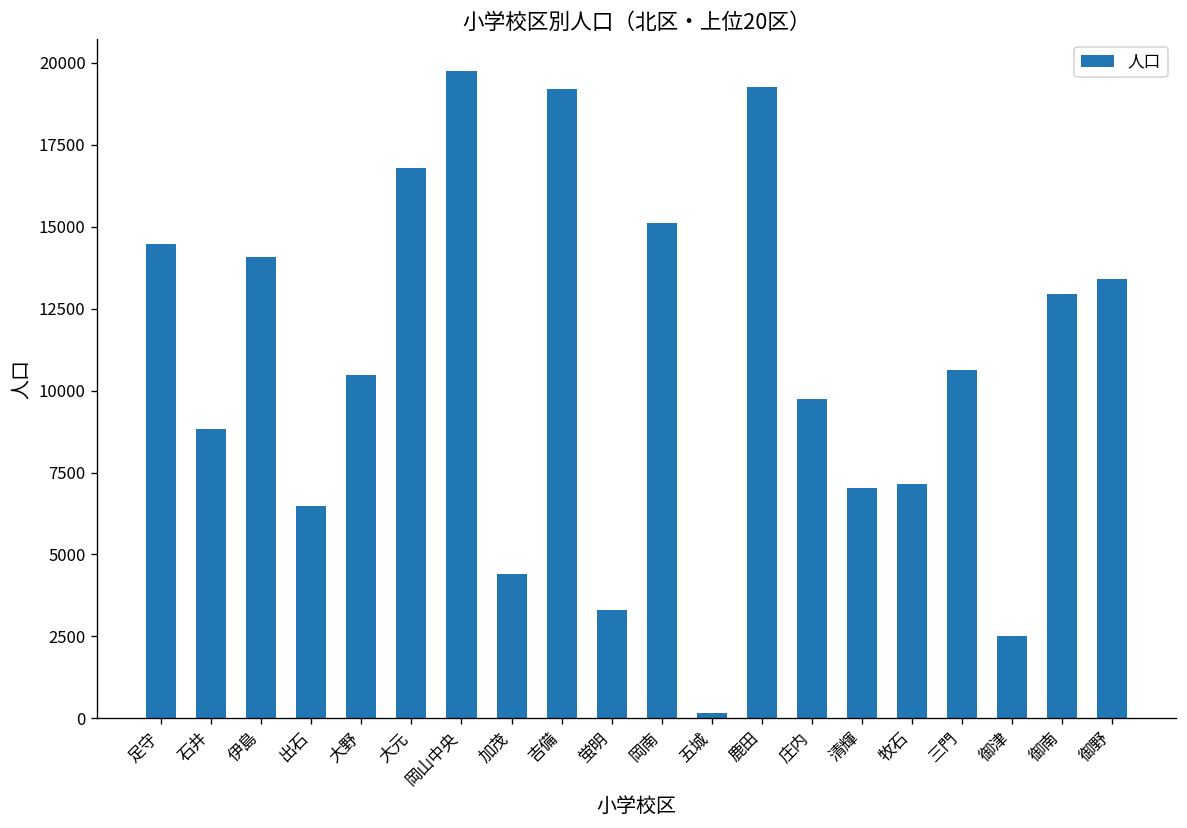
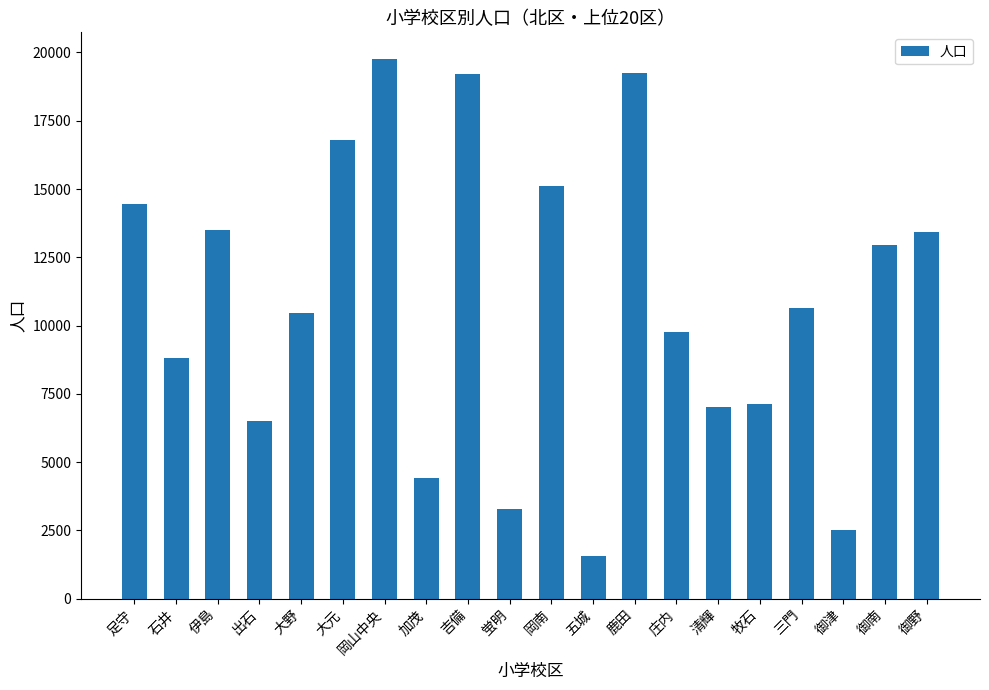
  {
    "足守": 14500,
    "石井": 8800,
-   "伊島": 14100,
+   "伊島": 13500,
    "出石": 6500,
    "大野": 10500,
    "大元": 16800,
    "岡山中央": 19800,
    "加茂": 4400,
    "吉備": 19200,
    "蛍明": 3300,
    "岡南": 15100,
-   "五城": 200,
+   "五城": 1600,
    "鹿田": 19300,
    "庄内": 9700,
    "清輝": 7000,
    "牧石": 7100,
    "三門": 10600,
    "御津": 2500,
    "御南": 13000,
    "御野": 13400
  }
